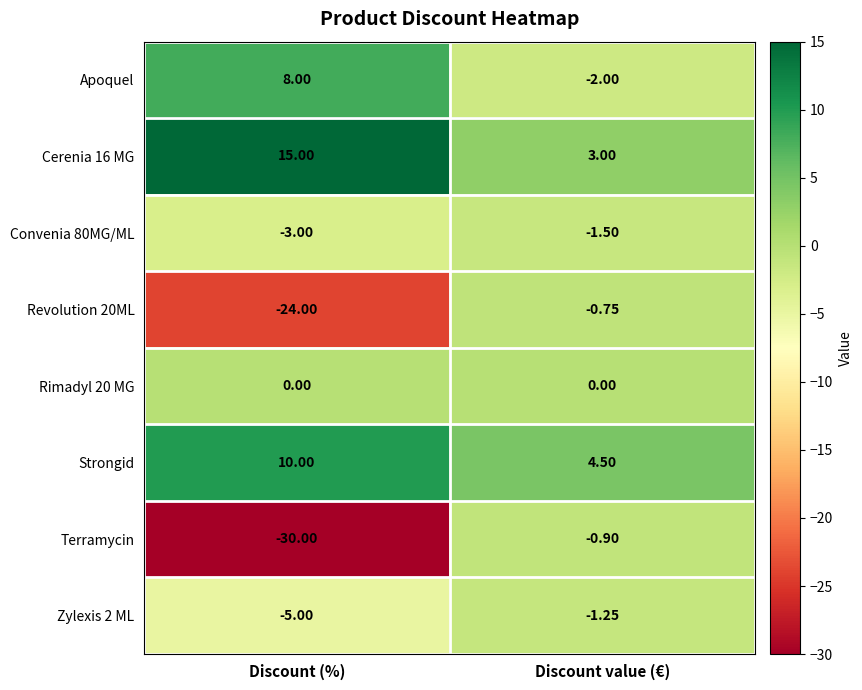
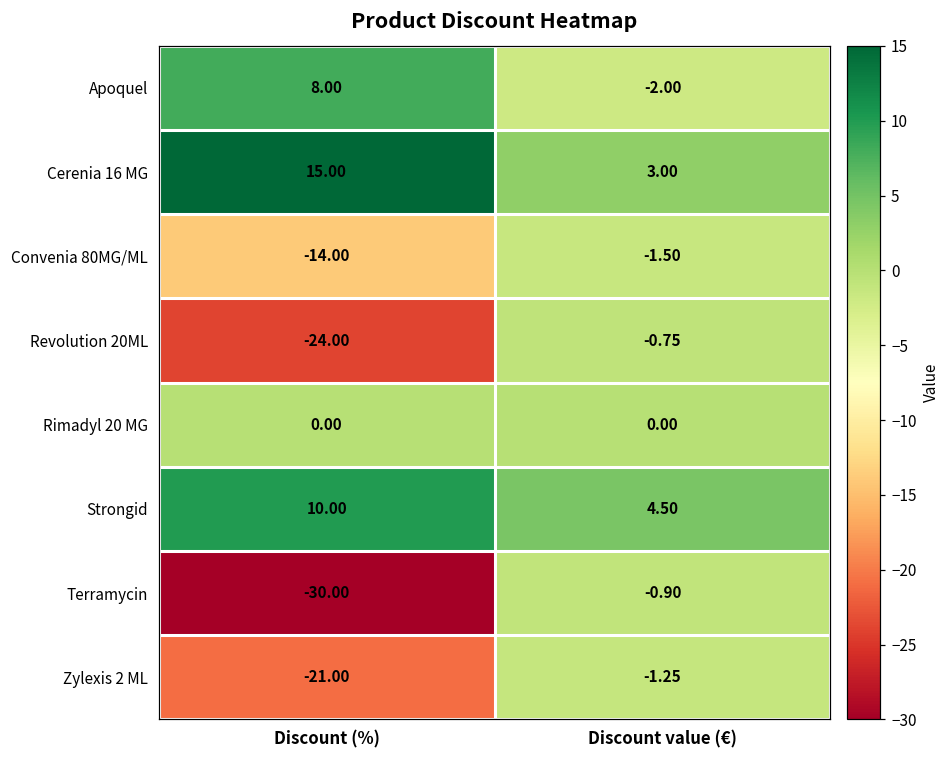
  {
    "Apoquel": {
      "Discount (%)": 8.00,
      "Discount value (€)": -2.00
    },
    "Cerenia 16 MG": {
      "Discount (%)": 15.00,
      "Discount value (€)": 3.00
    },
    "Convenia 80MG/ML": {
-     "Discount (%)": -3.00,
+     "Discount (%)": -14.00,
      "Discount value (€)": -1.50
    },
    "Revolution 20ML": {
      "Discount (%)": -24.00,
      "Discount value (€)": -0.75
    },
    "Rimadyl 20 MG": {
      "Discount (%)": 0.00,
      "Discount value (€)": 0.00
    },
    "Strongid": {
      "Discount (%)": 10.00,
      "Discount value (€)": 4.50
    },
    "Terramycin": {
      "Discount (%)": -30.00,
      "Discount value (€)": -0.90
    },
    "Zylexis 2 ML": {
-     "Discount (%)": -5.00,
+     "Discount (%)": -21.00,
      "Discount value (€)": -1.25
    }
  }
